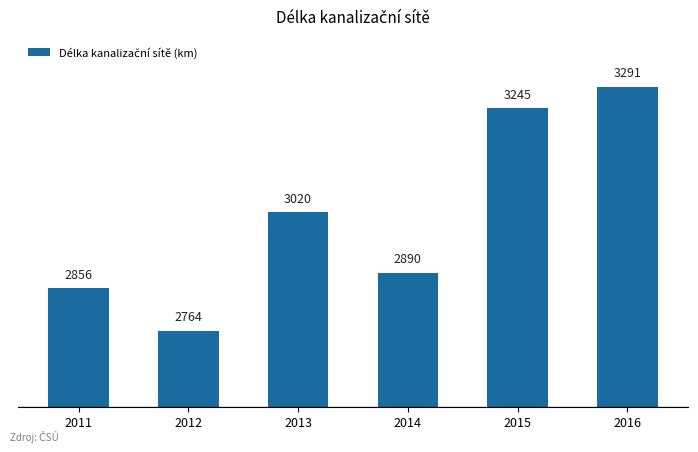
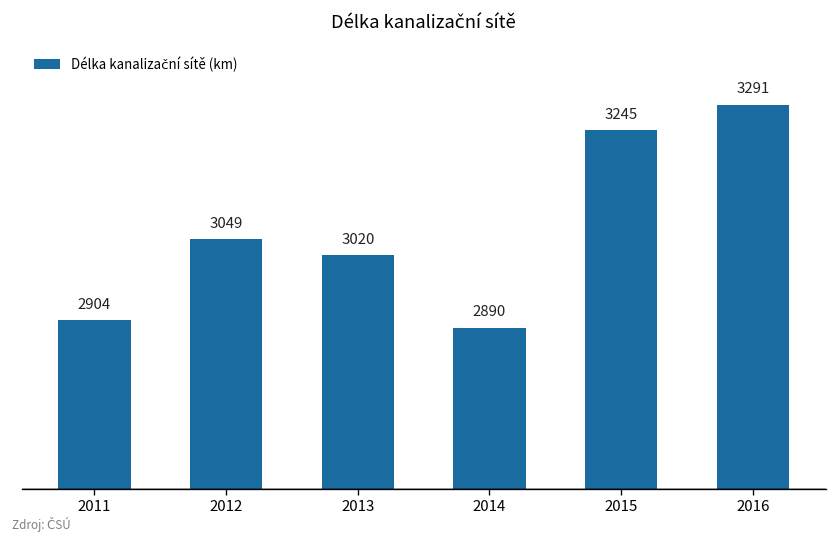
  {
-   "2011": 2856,
-   "2012": 2764,
+   "2011": 2904,
+   "2012": 3049,
    "2013": 3020,
    "2014": 2890,
    "2015": 3245,
    "2016": 3291
  }
